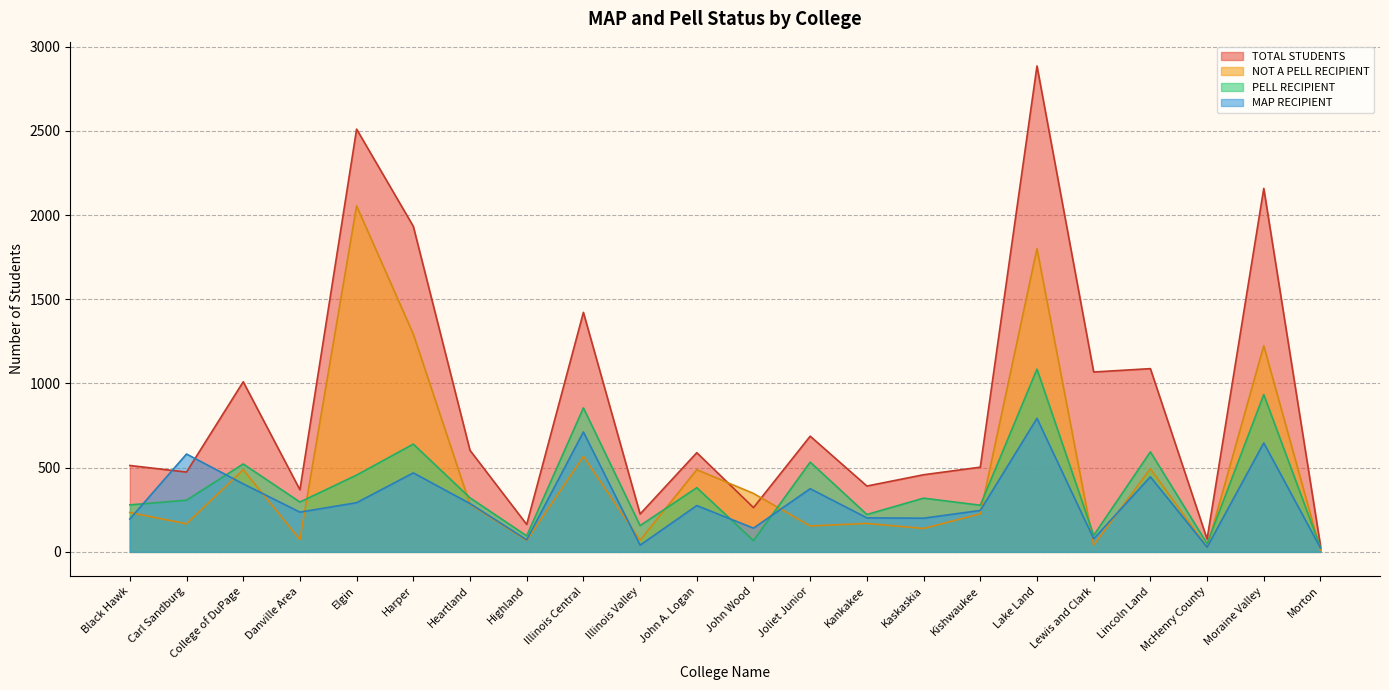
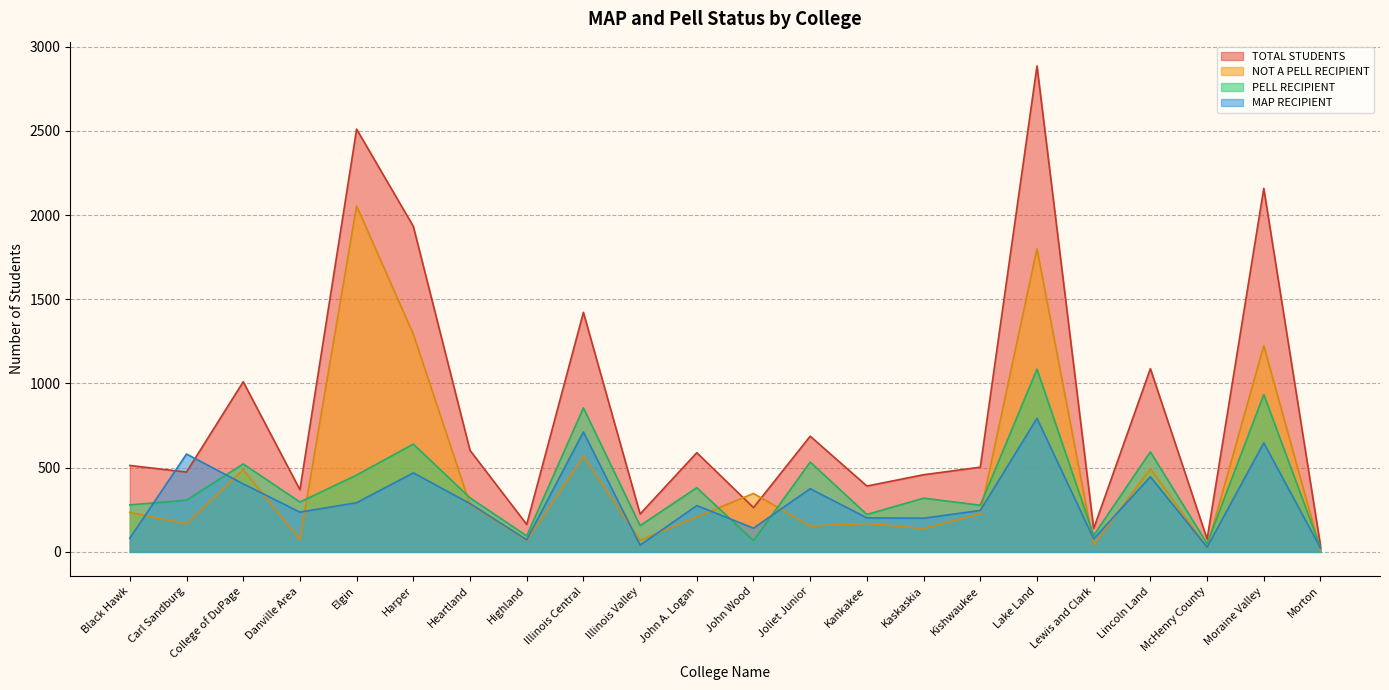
  {
    "TOTAL STUDENTS": {
      "Black Hawk": 510,
      "Carl Sandburg": 470,
      "College of DuPage": 1010,
      "Danville Area": 370,
      "Elgin": 2510,
      "Harper": 1930,
      "Heartland": 600,
      "Highland": 160,
      "Illinois Central": 1420,
      "Illinois Valley": 230,
      "John A. Logan": 590,
      "John Wood": 260,
      "Joliet Junior": 690,
      "Kankakee": 390,
      "Kaskaskia": 460,
      "Kishwaukee": 500,
      "Lake Land": 2890,
-     "Lewis and Clark": 1070,
+     "Lewis and Clark": 140,
      "Lincoln Land": 1090,
      "McHenry County": 80,
      "Moraine Valley": 2160
    },
    "NOT A PELL RECIPIENT": {
      "Black Hawk": 230,
      "Carl Sandburg": 170,
      "College of DuPage": 490,
      "Danville Area": 70,
      "Elgin": 2050,
      "Harper": 1290,
      "Illinois Central": 570,
      "Illinois Valley": 70,
-     "John A. Logan": 490,
+     "John A. Logan": 210,
      "John Wood": 350,
      "Joliet Junior": 150,
      "Kankakee": 170,
      "Kaskaskia": 140,
      "Kishwaukee": 230,
      "Lake Land": 1800,
      "Lewis and Clark": 40,
      "Lincoln Land": 490,
      "Moraine Valley": 1220
    },
    "PELL RECIPIENT": {
      "Black Hawk": 280,
      "Carl Sandburg": 310,
      "College of DuPage": 520,
      "Danville Area": 300,
      "Elgin": 460,
      "Harper": 640,
      "Heartland": 320,
      "Highland": 100,
      "Illinois Central": 860,
      "Illinois Valley": 160,
      "John A. Logan": 380,
      "John Wood": 70,
      "Joliet Junior": 530,
      "Kankakee": 220,
      "Kaskaskia": 320,
      "Kishwaukee": 280,
      "Lake Land": 1090,
      "Lewis and Clark": 100,
      "Lincoln Land": 590,
      "McHenry County": 50,
      "Moraine Valley": 930
    },
    "MAP RECIPIENT": {
-     "Black Hawk": 200,
+     "Black Hawk": 80,
      "Carl Sandburg": 580,
      "College of DuPage": 400,
      "Danville Area": 240,
      "Elgin": 290,
      "Harper": 470,
      "Illinois Central": 710,
      "Illinois Valley": 40,
      "John A. Logan": 280,
      "John Wood": 140,
      "Joliet Junior": 380,
      "Kankakee": 200,
      "Kaskaskia": 200,
      "Kishwaukee": 250,
      "Lake Land": 790,
      "Lewis and Clark": 80,
      "Lincoln Land": 450,
      "Moraine Valley": 650
    }
  }
